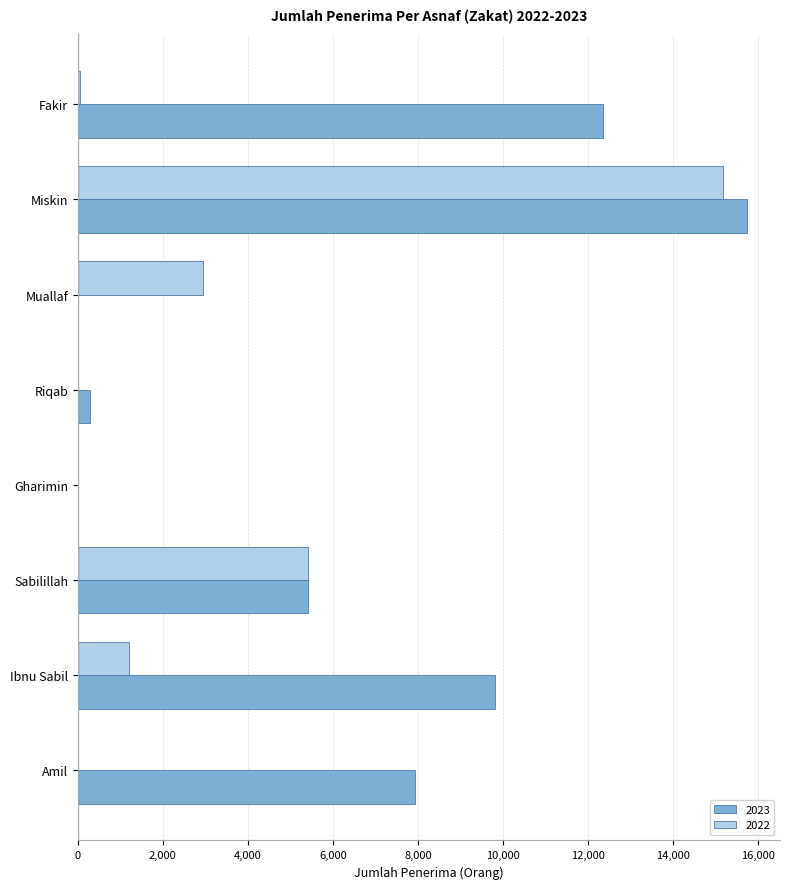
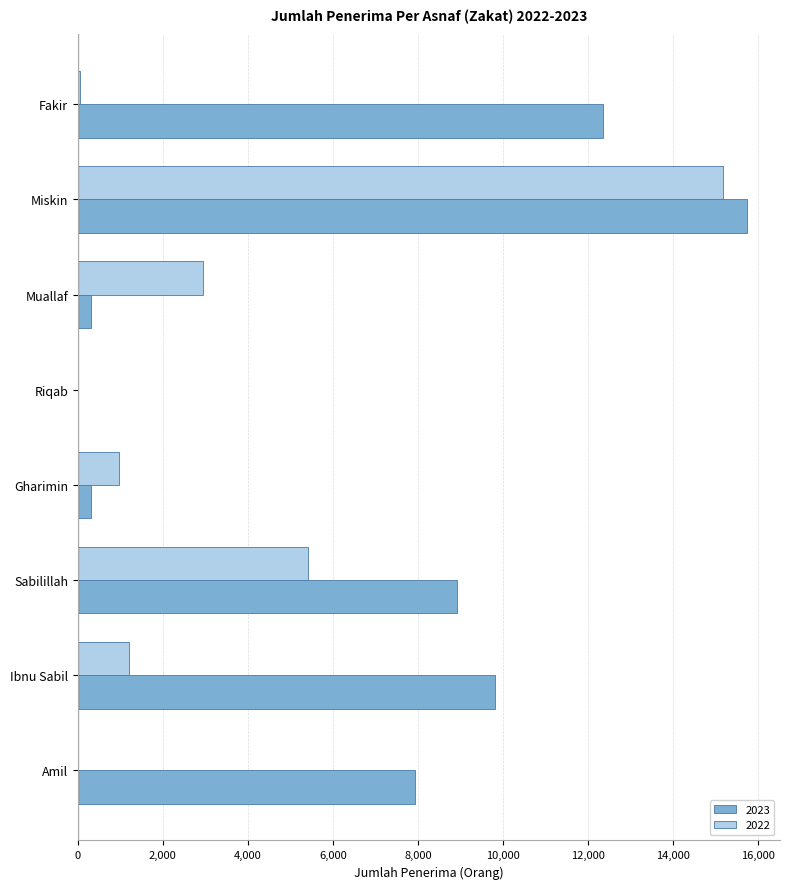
  {
    "2023": {
      "Fakir": "12,300",
      "Miskin": "15,700",
-     "Muallaf": "0",
-     "Riqab": "300",
-     "Gharimin": "0",
-     "Sabilillah": "5,400",
+     "Muallaf": "300",
+     "Riqab": "0",
+     "Gharimin": "300",
+     "Sabilillah": "8,900",
      "Ibnu Sabil": "9,800",
      "Amil": "7,900"
    },
    "2022": {
      "Miskin": "15,200",
      "Muallaf": "2,900",
      "Riqab": "0",
-     "Gharimin": "0",
+     "Gharimin": "1,000",
      "Sabilillah": "5,400",
      "Ibnu Sabil": "1,200"
    }
  }
